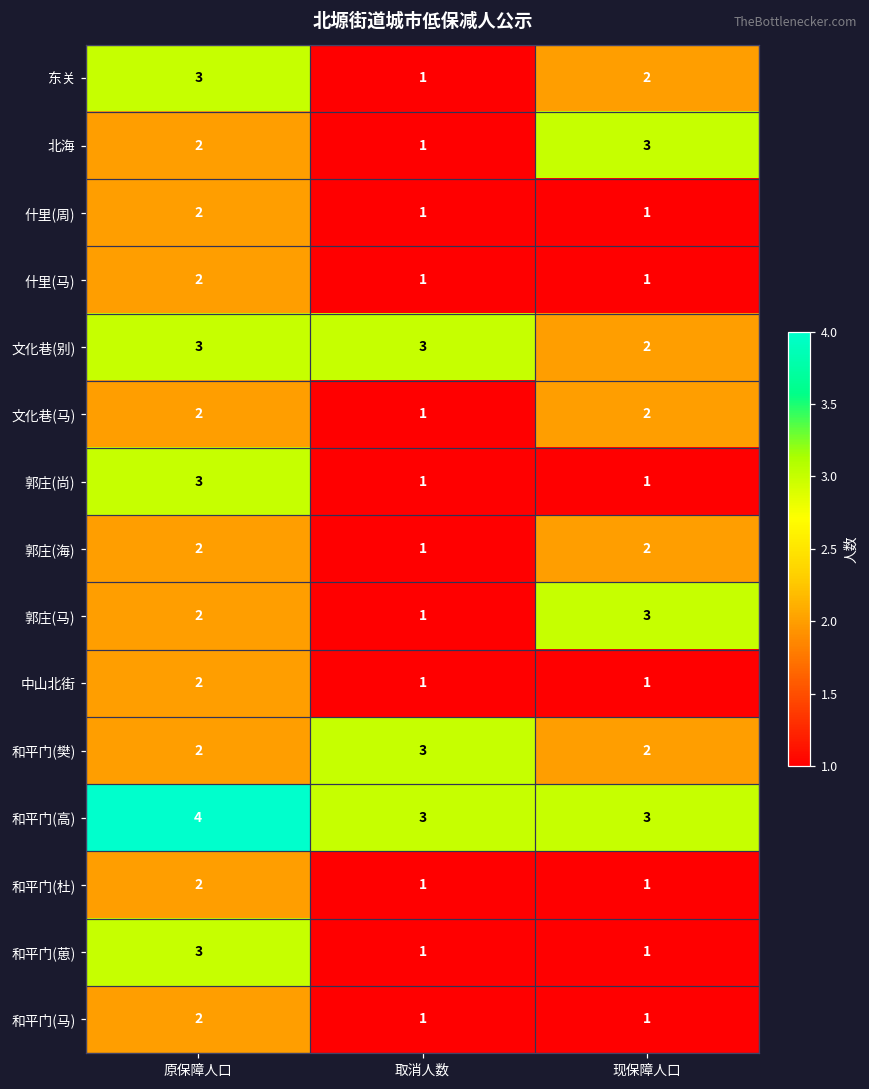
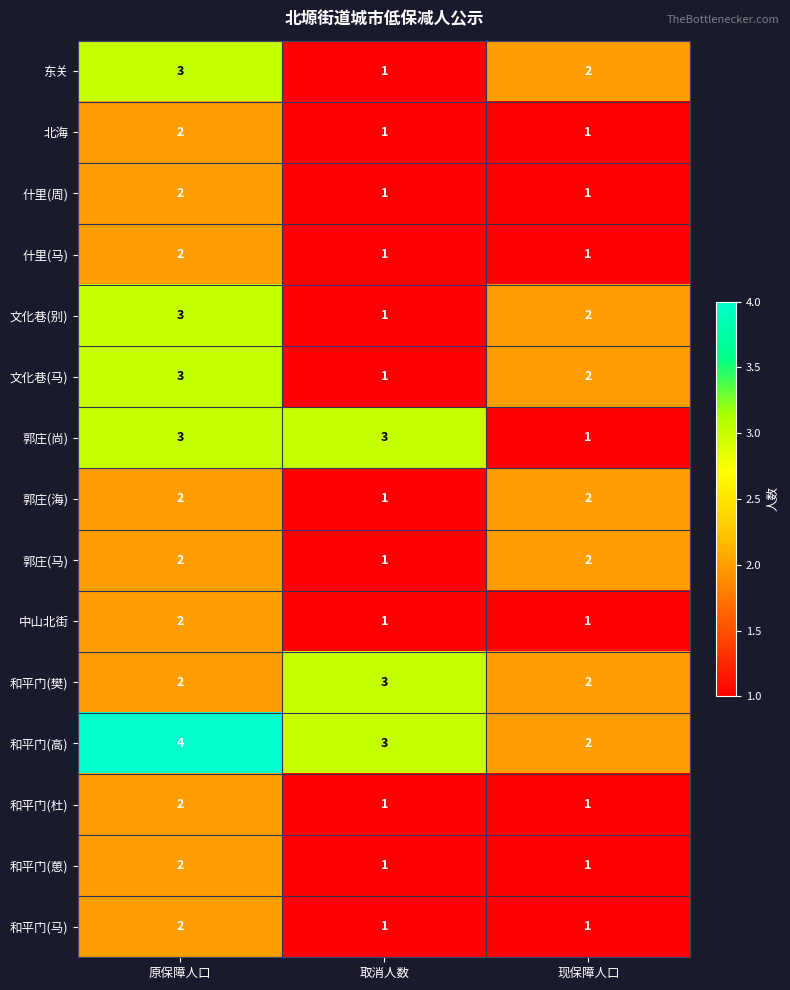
  {
    "东关": {
      "原保障人口": 3,
      "取消人数": 1,
      "现保障人口": 2
    },
    "北海": {
      "原保障人口": 2,
      "取消人数": 1,
-     "现保障人口": 3
+     "现保障人口": 1
    },
    "什里(周)": {
      "原保障人口": 2,
      "取消人数": 1,
      "现保障人口": 1
    },
    "什里(马)": {
      "原保障人口": 2,
      "取消人数": 1,
      "现保障人口": 1
    },
    "文化巷(别)": {
      "原保障人口": 3,
-     "取消人数": 3,
+     "取消人数": 1,
      "现保障人口": 2
    },
    "文化巷(马)": {
-     "原保障人口": 2,
+     "原保障人口": 3,
      "取消人数": 1,
      "现保障人口": 2
    },
    "郭庄(尚)": {
      "原保障人口": 3,
-     "取消人数": 1,
+     "取消人数": 3,
      "现保障人口": 1
    },
    "郭庄(海)": {
      "原保障人口": 2,
      "取消人数": 1,
      "现保障人口": 2
    },
    "郭庄(马)": {
      "原保障人口": 2,
      "取消人数": 1,
-     "现保障人口": 3
+     "现保障人口": 2
    },
    "中山北街": {
      "原保障人口": 2,
      "取消人数": 1,
      "现保障人口": 1
    },
    "和平门(樊)": {
      "原保障人口": 2,
      "取消人数": 3,
      "现保障人口": 2
    },
    "和平门(高)": {
      "原保障人口": 4,
      "取消人数": 3,
-     "现保障人口": 3
+     "现保障人口": 2
    },
    "和平门(杜)": {
      "原保障人口": 2,
      "取消人数": 1,
      "现保障人口": 1
    },
    "和平门(葸)": {
-     "原保障人口": 3,
+     "原保障人口": 2,
      "取消人数": 1,
      "现保障人口": 1
    },
    "和平门(马)": {
      "原保障人口": 2,
      "取消人数": 1,
      "现保障人口": 1
    }
  }
